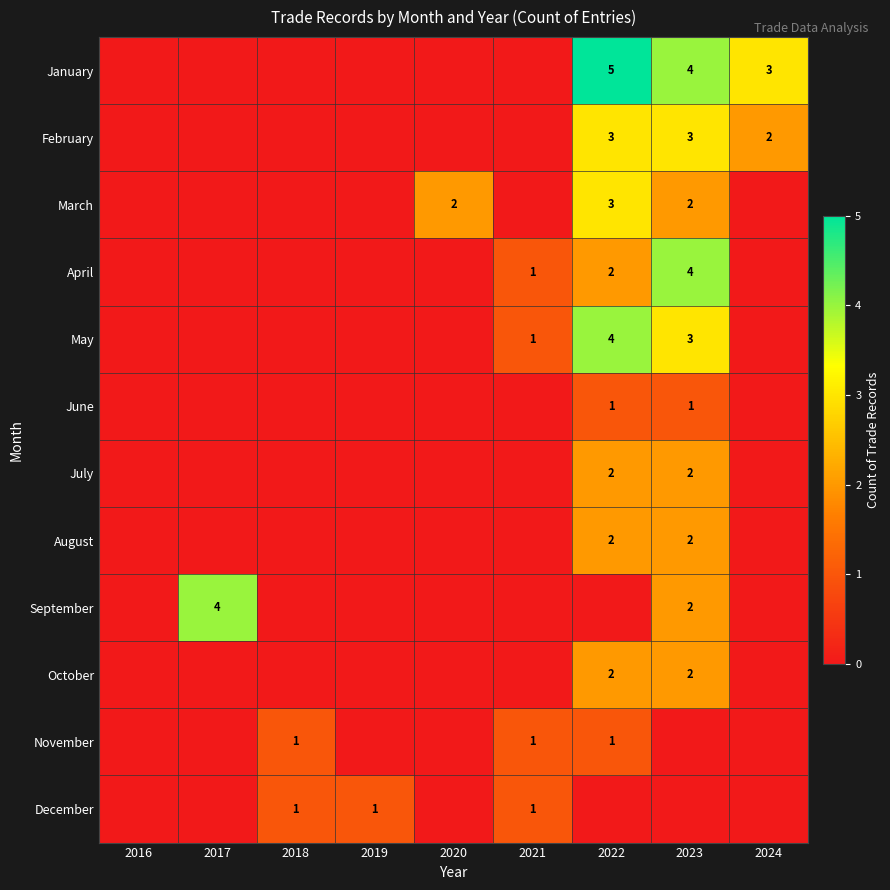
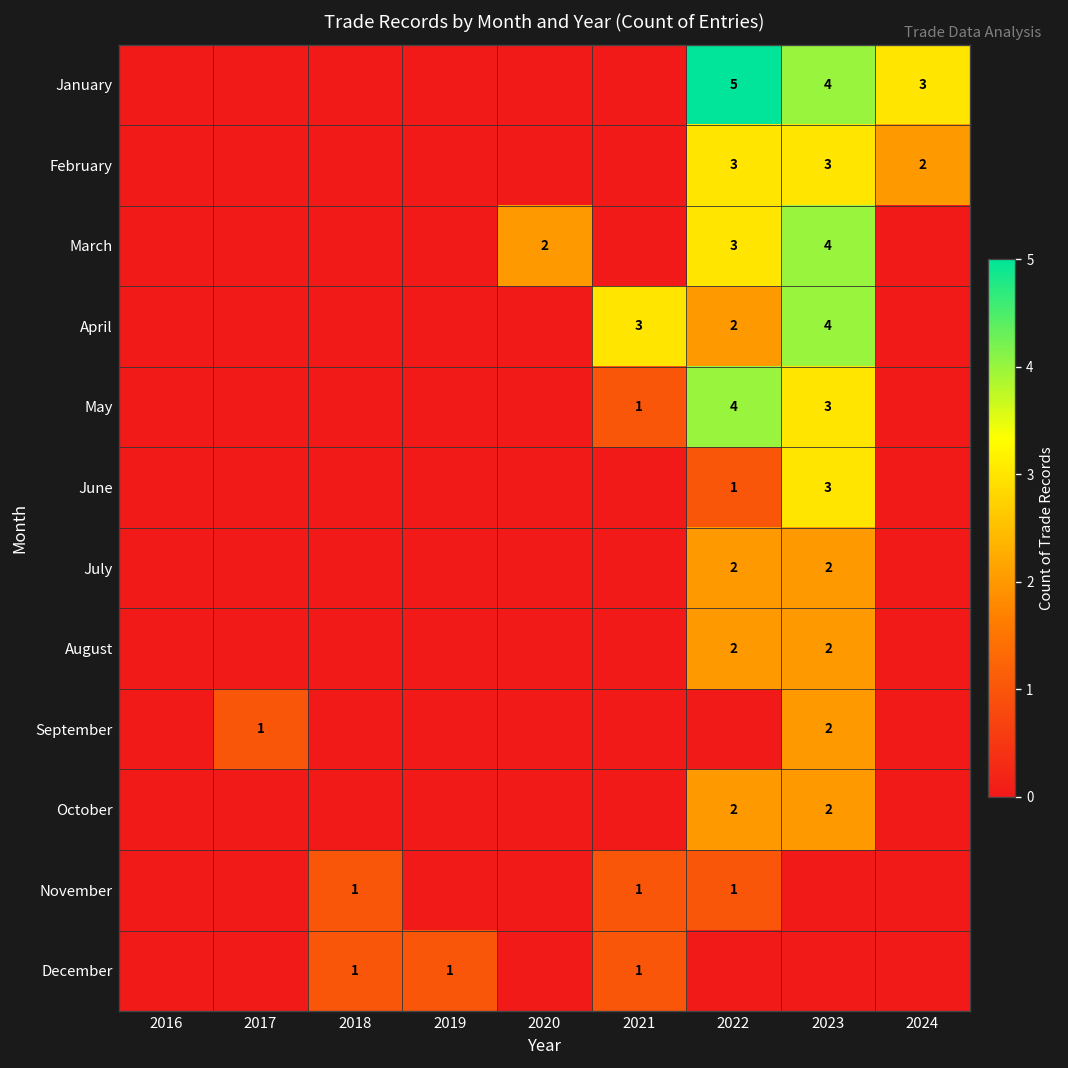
  {
    "January": {
      "2022": 5,
      "2023": 4,
      "2024": 3
    },
    "February": {
      "2022": 3,
      "2023": 3,
      "2024": 2
    },
    "March": {
      "2020": 2,
      "2022": 3,
-     "2023": 2
+     "2023": 4
    },
    "April": {
-     "2021": 1,
+     "2021": 3,
      "2022": 2,
      "2023": 4
    },
    "May": {
      "2021": 1,
      "2022": 4,
      "2023": 3
    },
    "June": {
      "2022": 1,
-     "2023": 1
+     "2023": 3
    },
    "July": {
      "2022": 2,
      "2023": 2
    },
    "August": {
      "2022": 2,
      "2023": 2
    },
    "September": {
-     "2017": 4,
+     "2017": 1,
      "2023": 2
    },
    "October": {
      "2022": 2,
      "2023": 2
    },
    "November": {
      "2018": 1,
      "2021": 1,
      "2022": 1
    },
    "December": {
      "2018": 1,
      "2019": 1,
      "2021": 1
    }
  }
